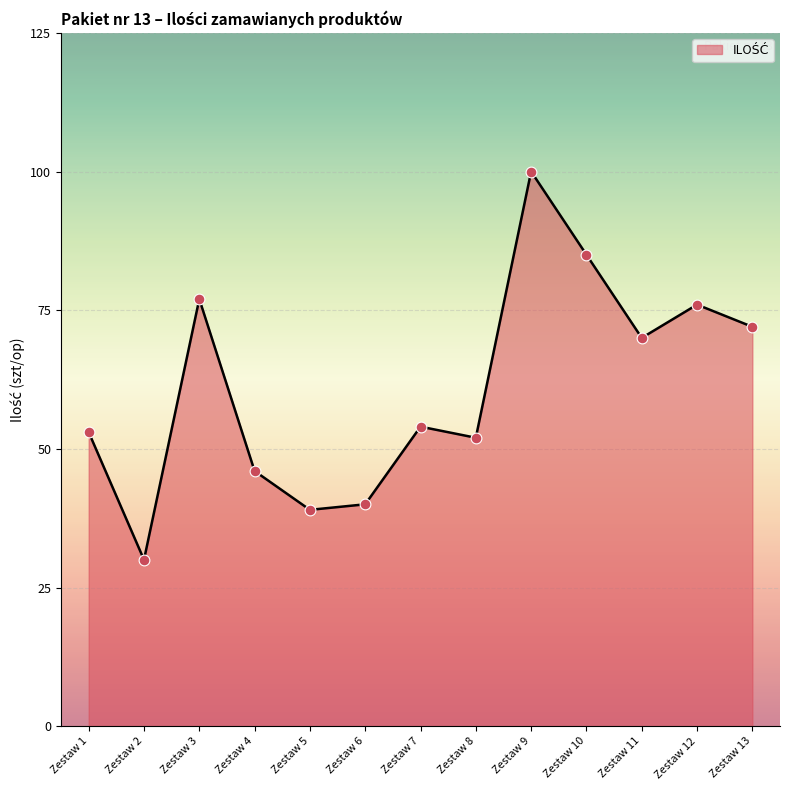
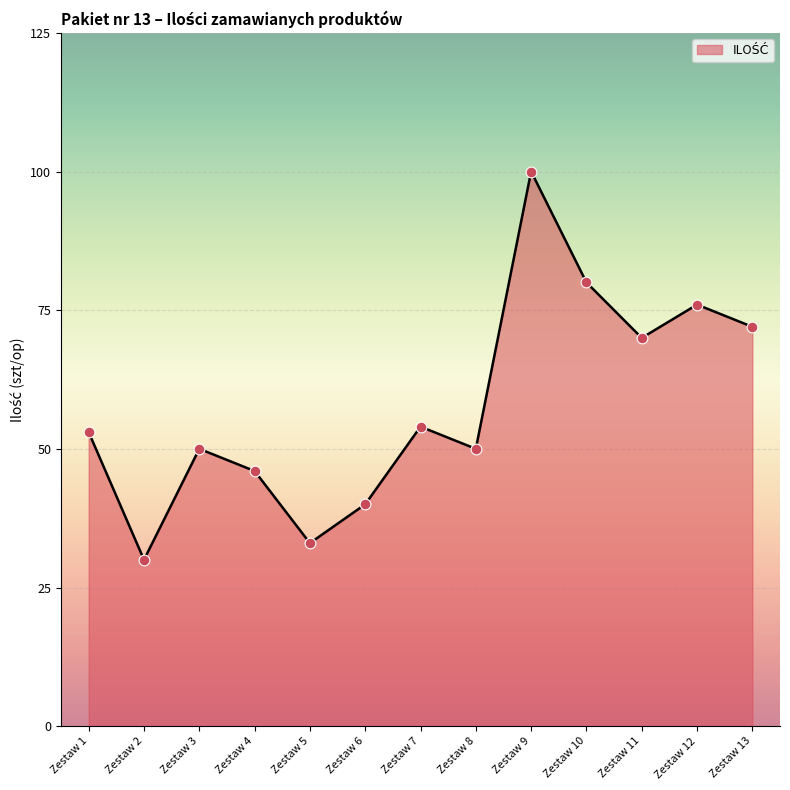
  {
    "Zestaw 1": 53,
    "Zestaw 2": 30,
-   "Zestaw 3": 77,
+   "Zestaw 3": 50,
    "Zestaw 4": 46,
-   "Zestaw 5": 39,
+   "Zestaw 5": 33,
    "Zestaw 6": 40,
    "Zestaw 7": 54,
-   "Zestaw 8": 52,
+   "Zestaw 8": 50,
    "Zestaw 9": 100,
-   "Zestaw 10": 85,
+   "Zestaw 10": 80,
    "Zestaw 11": 70,
    "Zestaw 12": 76,
    "Zestaw 13": 72
  }
